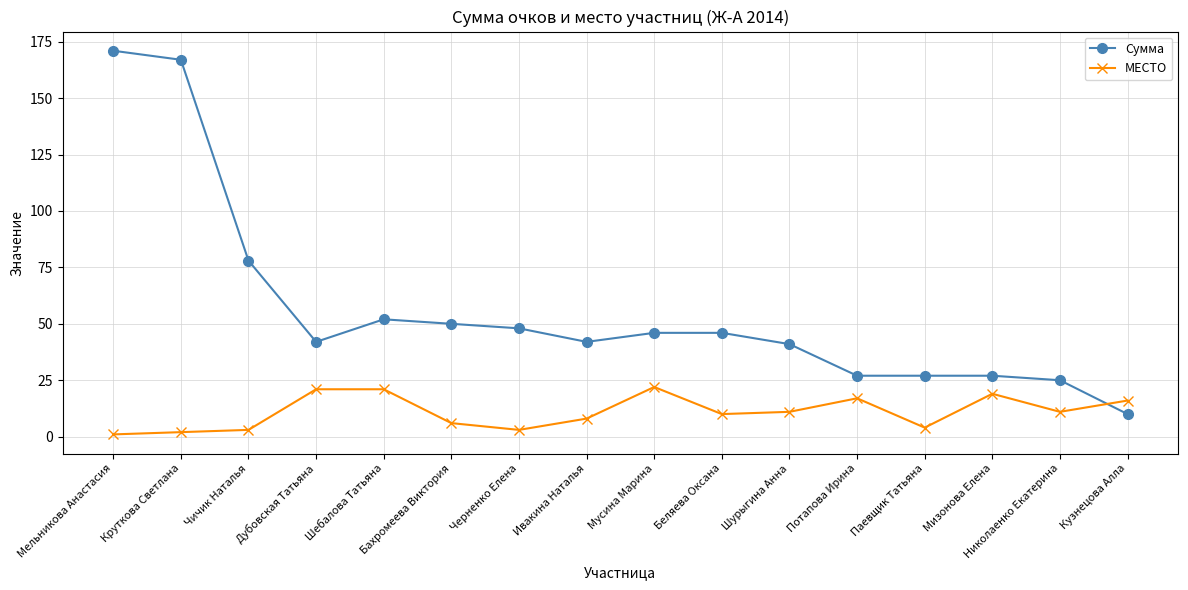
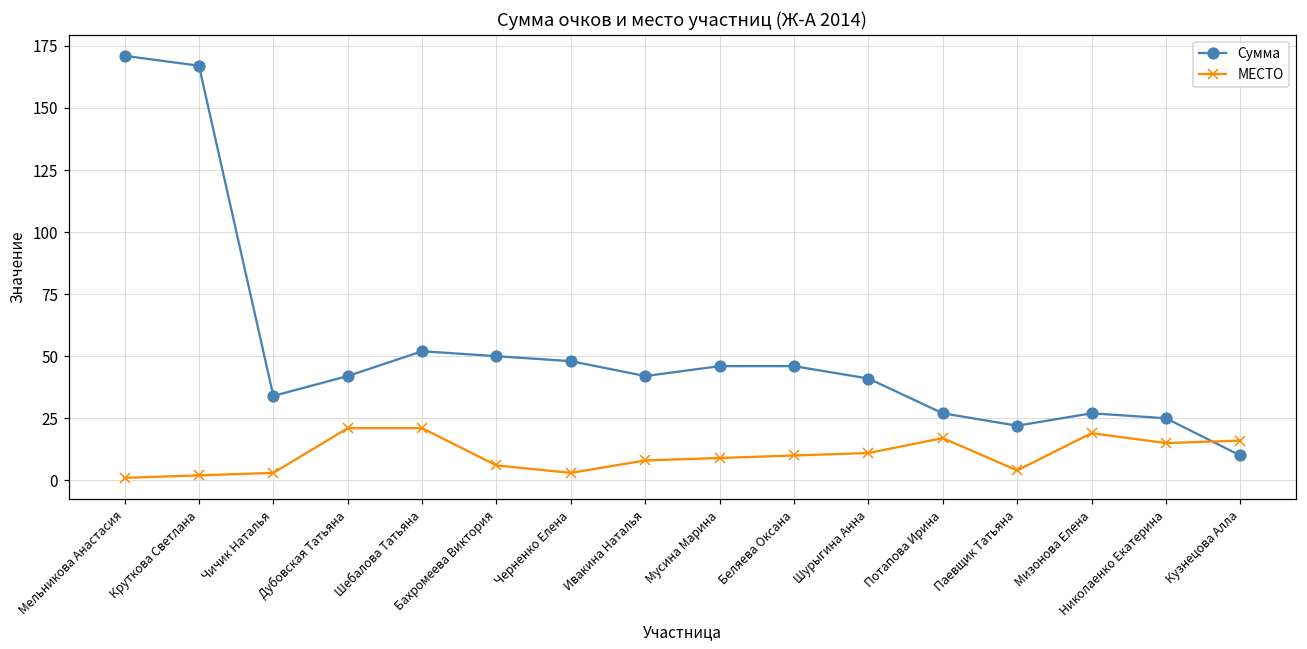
  {
    "Сумма": {
      "Мельникова Анастасия": 171,
      "Круткова Светлана": 167,
-     "Чичик Наталья": 78,
+     "Чичик Наталья": 34,
      "Дубовская Татьяна": 42,
      "Шебалова Татьяна": 52,
      "Бахромеева Виктория": 50,
      "Черненко Елена": 48,
      "Ивакина Наталья": 42,
      "Мусина Марина": 46,
      "Беляева Оксана": 46,
      "Шурыгина Анна": 41,
      "Потапова Ирина": 27,
-     "Паевщик Татьяна": 27,
+     "Паевщик Татьяна": 22,
      "Мизонова Елена": 27,
      "Николаенко Екатерина": 25,
      "Кузнецова Алла": 10
    },
    "МЕСТО": {
      "Мельникова Анастасия": 1,
      "Круткова Светлана": 2,
      "Чичик Наталья": 3,
      "Дубовская Татьяна": 21,
      "Шебалова Татьяна": 21,
      "Бахромеева Виктория": 6,
      "Черненко Елена": 3,
      "Ивакина Наталья": 8,
-     "Мусина Марина": 22,
+     "Мусина Марина": 9,
      "Беляева Оксана": 10,
      "Шурыгина Анна": 11,
      "Потапова Ирина": 17,
      "Паевщик Татьяна": 4,
      "Мизонова Елена": 19,
-     "Николаенко Екатерина": 11,
+     "Николаенко Екатерина": 15,
      "Кузнецова Алла": 16
    }
  }
